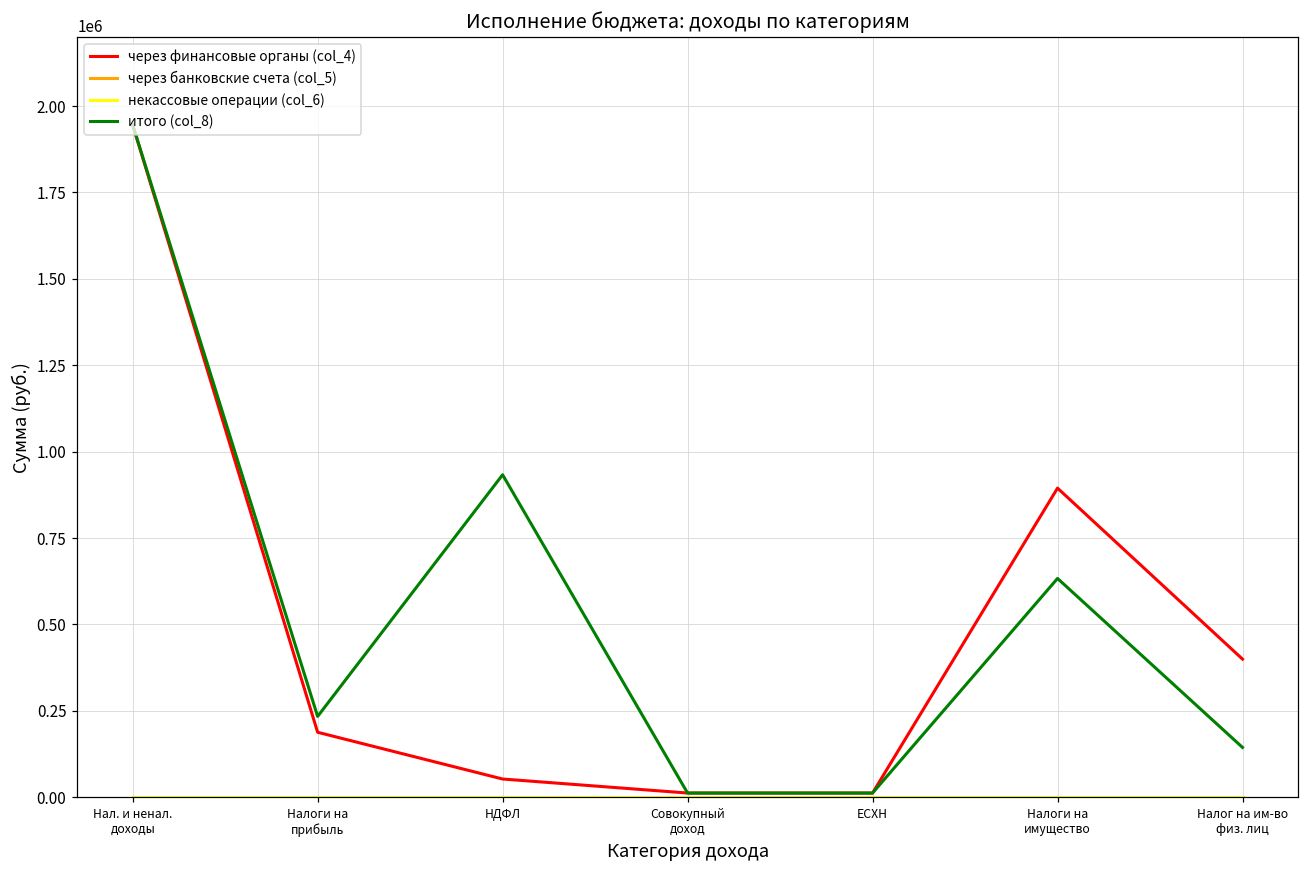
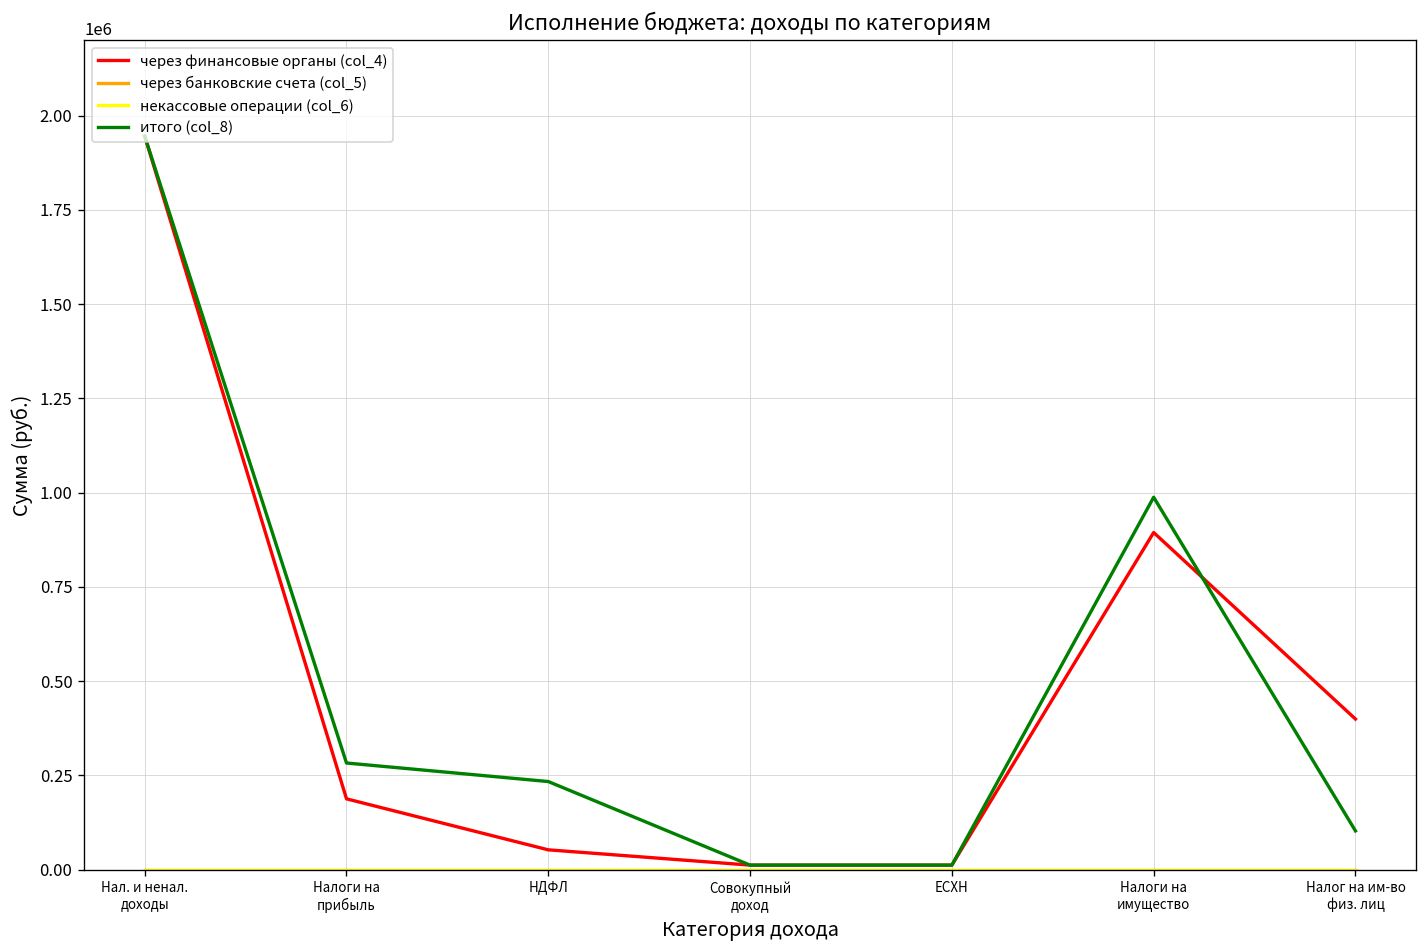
  {
    "через финансовые органы (col_4)": {
      "Налоги на прибыль": 190000,
      "НДФЛ": 50000,
      "Налоги на имущество": 890000,
      "Налог на им-во физ. лиц": 400000
    },
    "некассовые операции (col_6)": {
      "Нал. и ненал. доходы": 0,
      "Налоги на прибыль": 0,
      "НДФЛ": 0,
      "Совокупный доход": 0,
      "ЕСХН": 0,
      "Налоги на имущество": 0,
      "Налог на им-во физ. лиц": 0
    },
    "итого (col_8)": {
-     "Налоги на прибыль": 230000,
-     "НДФЛ": 930000,
-     "Налоги на имущество": 630000,
-     "Налог на им-во физ. лиц": 140000
+     "Налоги на прибыль": 280000,
+     "НДФЛ": 230000,
+     "Налоги на имущество": 990000,
+     "Налог на им-во физ. лиц": 100000
    }
  }
